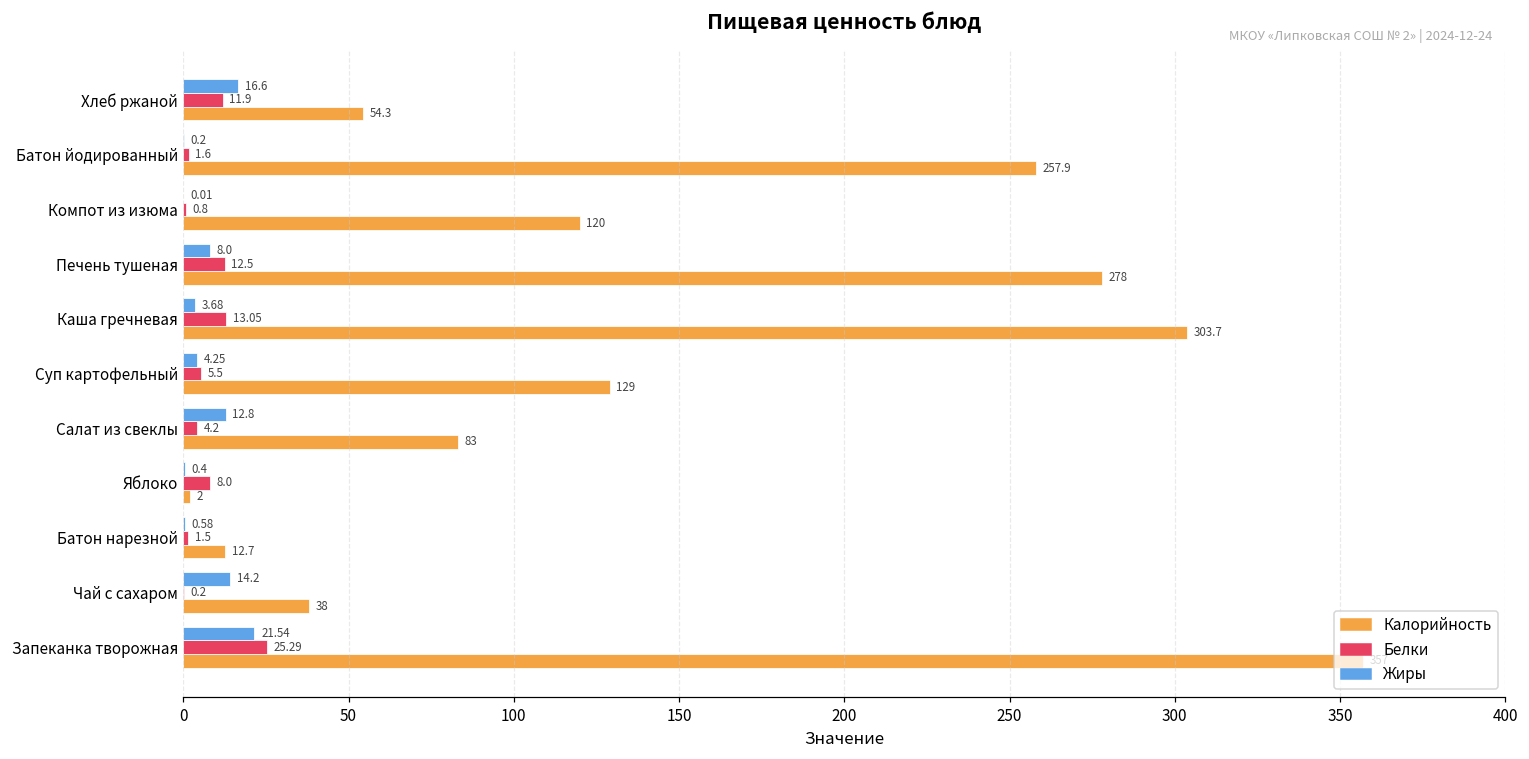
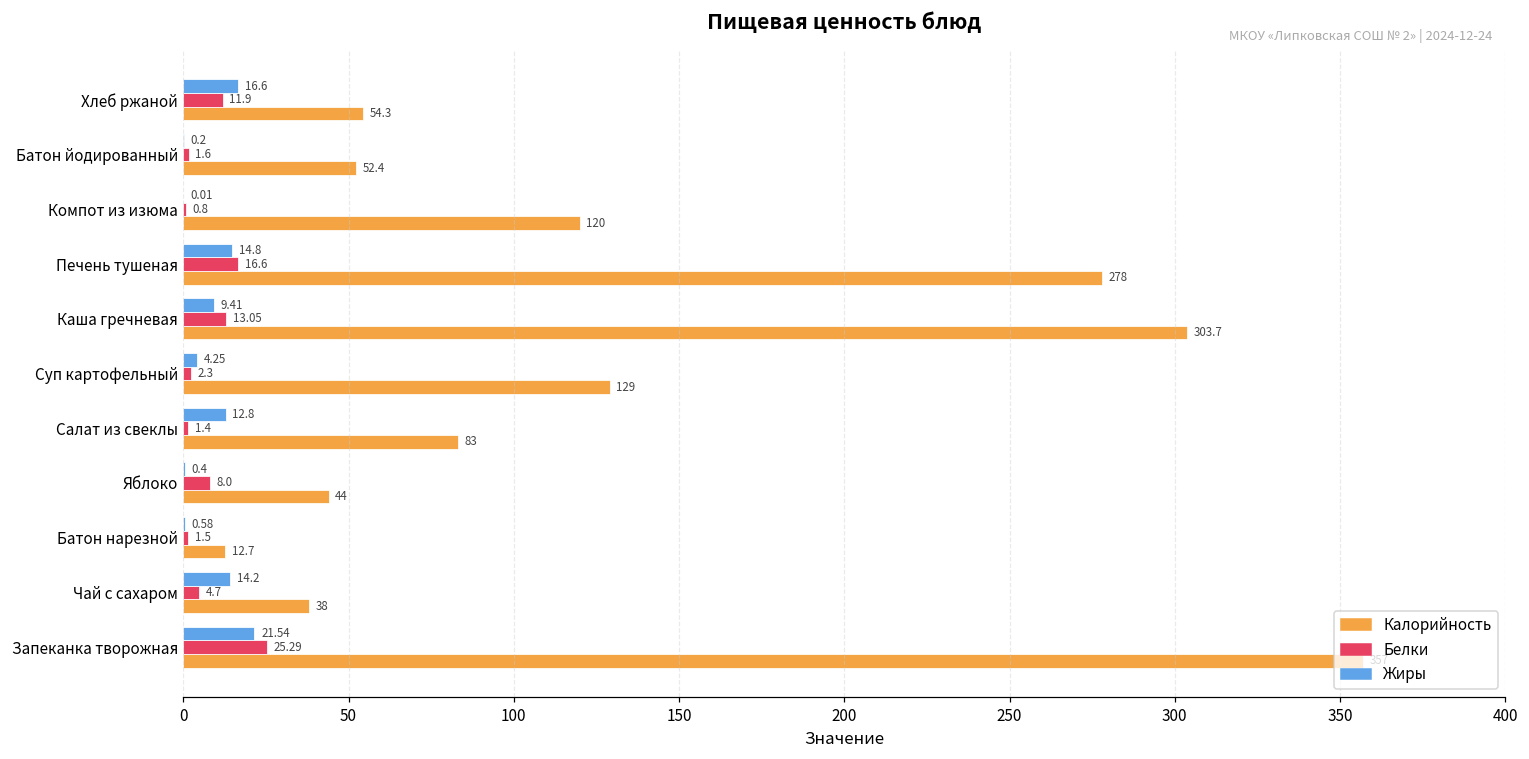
  {
    "Калорийность": {
      "Хлеб ржаной": 54.3,
-     "Батон йодированный": 257.9,
+     "Батон йодированный": 52.4,
      "Компот из изюма": 120,
      "Печень тушеная": 278,
      "Каша гречневая": 303.7,
      "Суп картофельный": 129,
      "Салат из свеклы": 83,
-     "Яблоко": 2,
+     "Яблоко": 44,
      "Батон нарезной": 12.7,
      "Чай с сахаром": 38
    },
    "Белки": {
      "Хлеб ржаной": 11.9,
      "Батон йодированный": 1.6,
      "Компот из изюма": 0.8,
-     "Печень тушеная": 12.5,
+     "Печень тушеная": 16.6,
      "Каша гречневая": 13.05,
-     "Суп картофельный": 5.5,
-     "Салат из свеклы": 4.2,
+     "Суп картофельный": 2.3,
+     "Салат из свеклы": 1.4,
      "Яблоко": 8.0,
      "Батон нарезной": 1.5,
-     "Чай с сахаром": 0.2,
+     "Чай с сахаром": 4.7,
      "Запеканка творожная": 25.29
    },
    "Жиры": {
      "Хлеб ржаной": 16.6,
      "Батон йодированный": 0.2,
      "Компот из изюма": 0.01,
-     "Печень тушеная": 8.0,
-     "Каша гречневая": 3.68,
+     "Печень тушеная": 14.8,
+     "Каша гречневая": 9.41,
      "Суп картофельный": 4.25,
      "Салат из свеклы": 12.8,
      "Яблоко": 0.4,
      "Батон нарезной": 0.58,
      "Чай с сахаром": 14.2,
      "Запеканка творожная": 21.54
    }
  }
